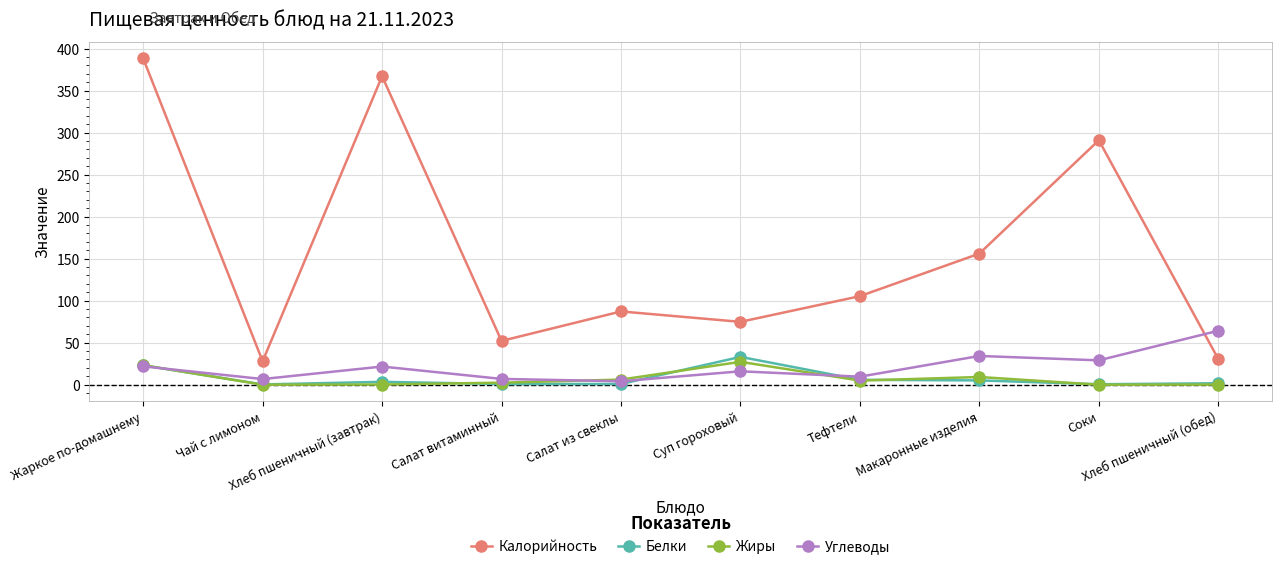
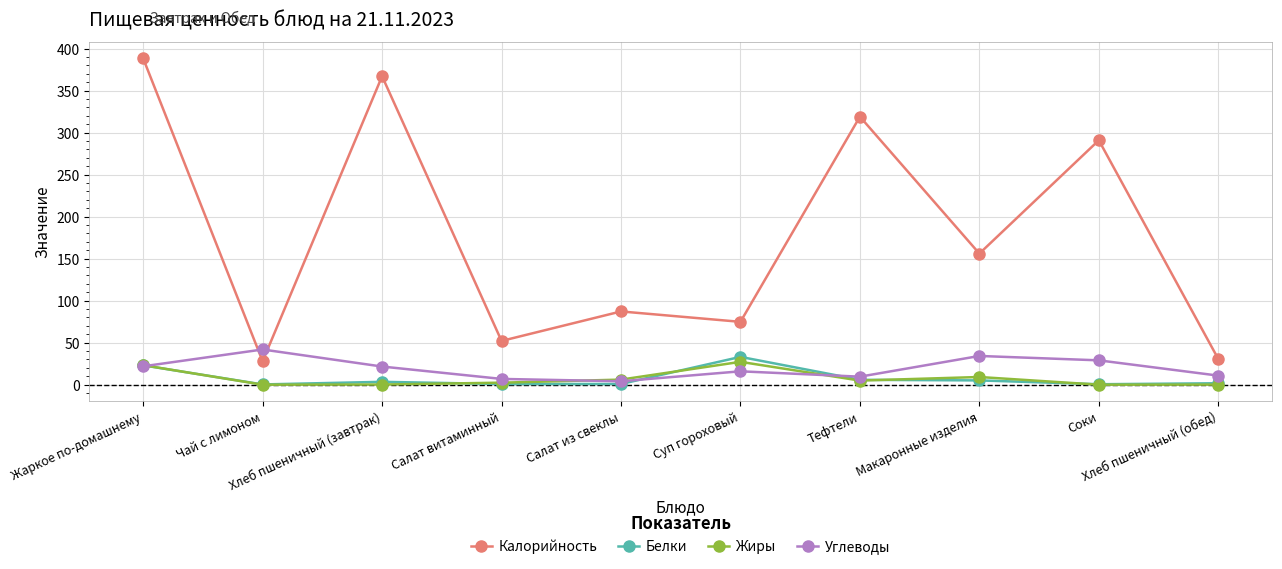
  {
    "Калорийность": {
      "Жаркое по-домашнему": 390,
      "Чай с лимоном": 30,
      "Хлеб пшеничный (завтрак)": 370,
      "Салат витаминный": 50,
      "Салат из свеклы": 90,
      "Суп гороховый": 70,
-     "Тефтели": 110,
+     "Тефтели": 320,
      "Макаронные изделия": 160,
      "Соки": 290,
      "Хлеб пшеничный (обед)": 30
    },
    "Белки": {
      "Хлеб пшеничный (завтрак)": 0,
      "Салат из свеклы": 0,
      "Суп гороховый": 30,
      "Макаронные изделия": 10
    },
    "Жиры": {
      "Хлеб пшеничный (завтрак)": 0,
      "Суп гороховый": 30,
      "Макаронные изделия": 10
    },
    "Углеводы": {
-     "Чай с лимоном": 10,
+     "Чай с лимоном": 40,
      "Хлеб пшеничный (завтрак)": 20,
      "Салат витаминный": 10,
      "Суп гороховый": 20,
      "Тефтели": 10,
      "Макаронные изделия": 30,
      "Соки": 30,
-     "Хлеб пшеничный (обед)": 60
+     "Хлеб пшеничный (обед)": 10
    }
  }
